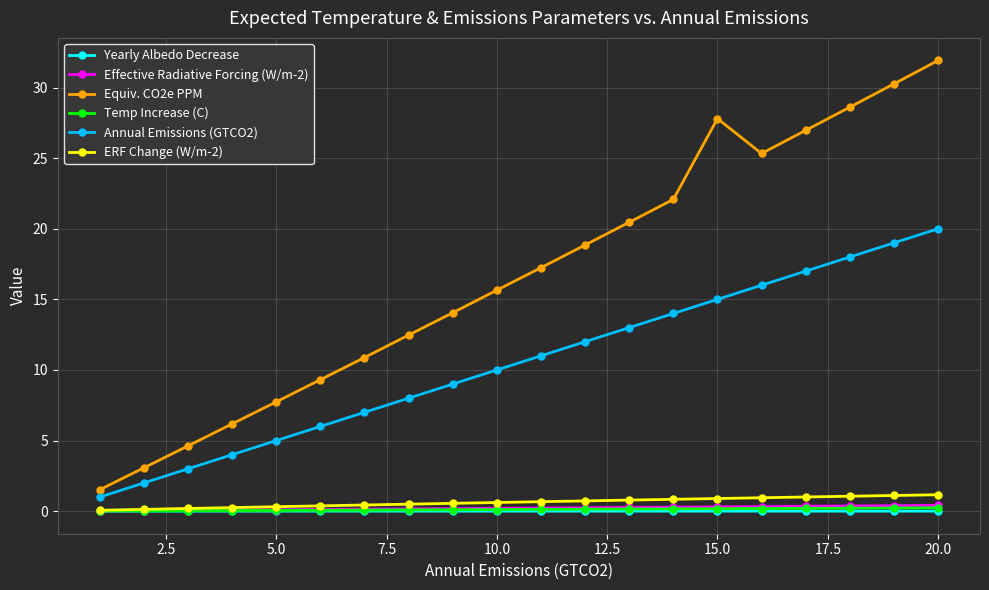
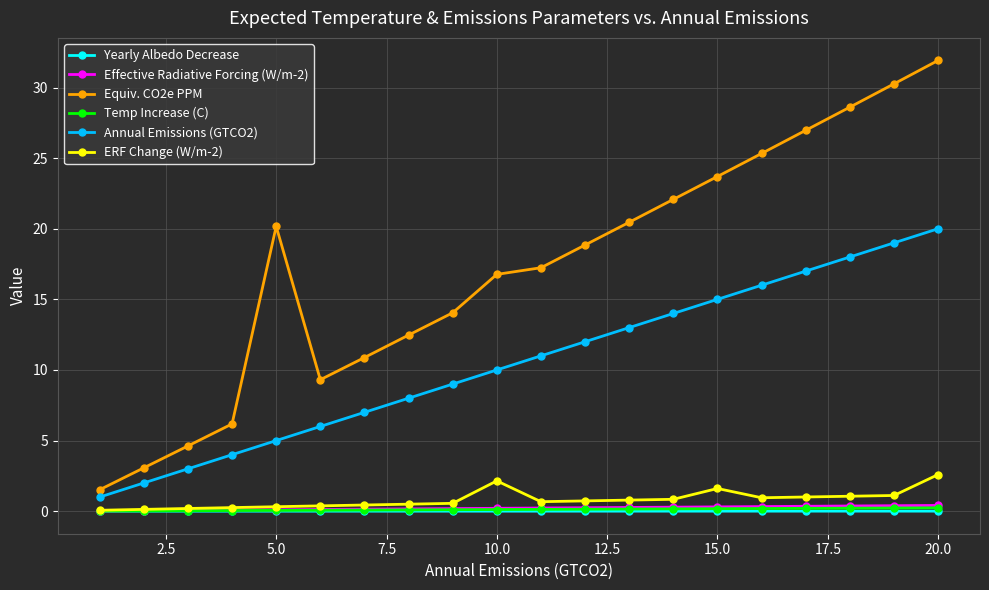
  {
    "Yearly Albedo Decrease": {
      "20.0": 0.0
    },
    "Equiv. CO2e PPM": {
-     "5.0": 7.7,
-     "10.0": 15.7,
-     "15.0": 27.8,
+     "5.0": 20.2,
+     "10.0": 16.8,
+     "15.0": 23.7,
      "20.0": 31.9
    },
    "Annual Emissions (GTCO2)": {
      "5.0": 5.0,
      "10.0": 10.0,
      "15.0": 15.0,
      "20.0": 20.0
    },
    "ERF Change (W/m-2)": {
      "5.0": 0.3,
-     "10.0": 0.6,
-     "15.0": 0.9,
-     "20.0": 1.2
+     "10.0": 2.1,
+     "15.0": 1.6,
+     "20.0": 2.6
    }
  }
